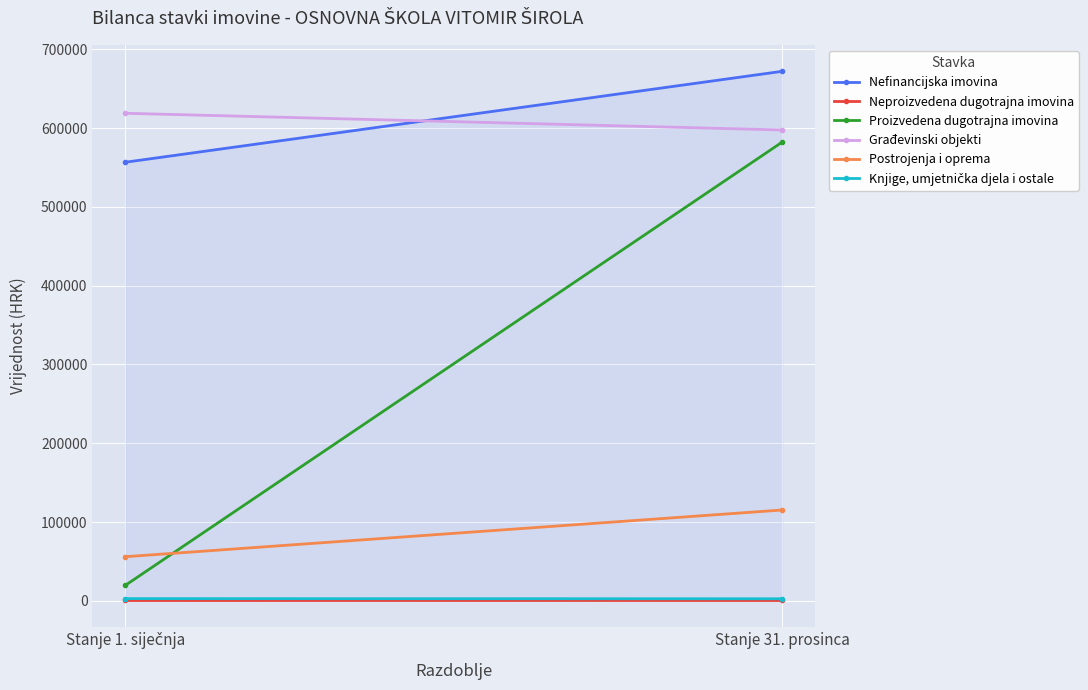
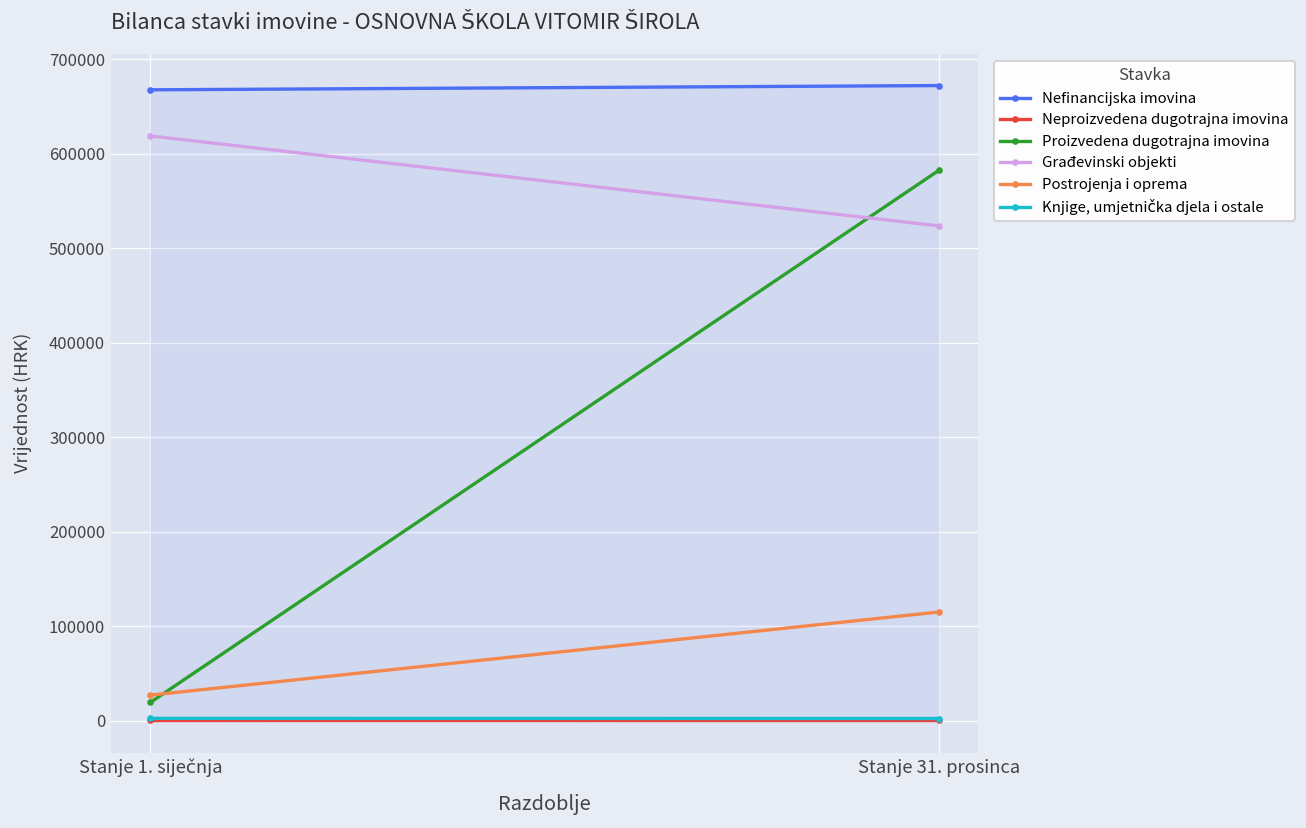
  {
    "Nefinancijska imovina": {
-     "Stanje 1. siječnja": 560000,
+     "Stanje 1. siječnja": 670000,
      "Stanje 31. prosinca": 670000
    },
    "Proizvedena dugotrajna imovina": {
      "Stanje 1. siječnja": 20000,
      "Stanje 31. prosinca": 580000
    },
    "Građevinski objekti": {
      "Stanje 1. siječnja": 620000,
-     "Stanje 31. prosinca": 600000
+     "Stanje 31. prosinca": 520000
    },
    "Postrojenja i oprema": {
-     "Stanje 1. siječnja": 60000,
+     "Stanje 1. siječnja": 30000,
      "Stanje 31. prosinca": 120000
    }
  }
